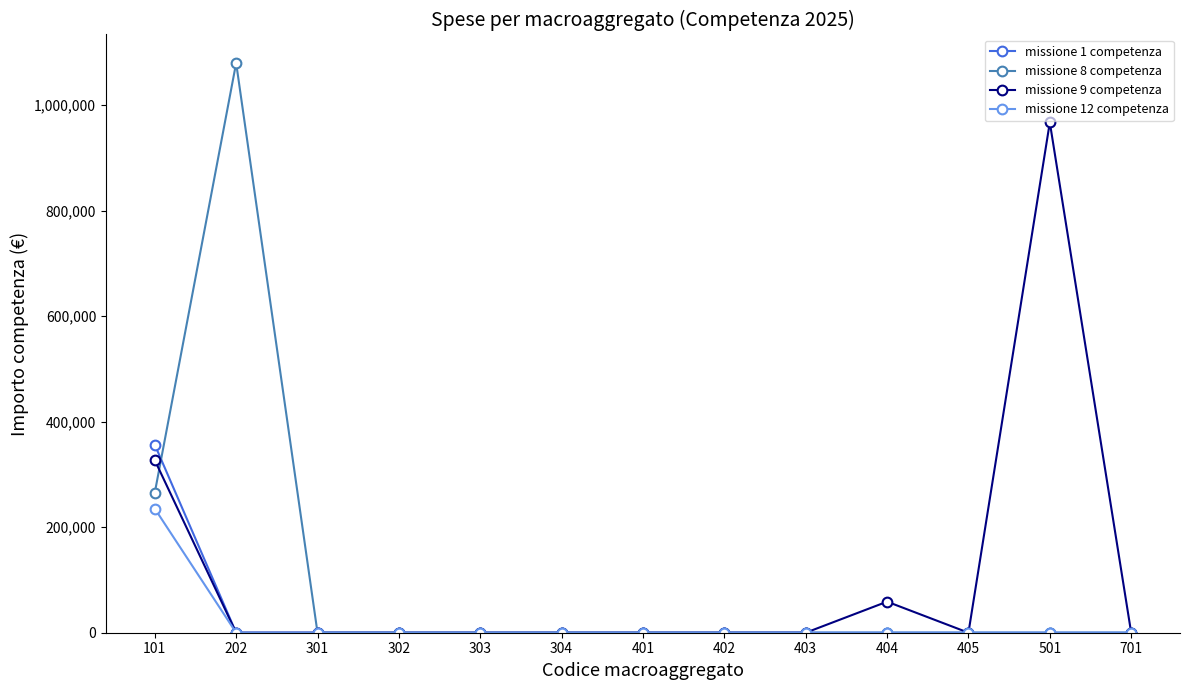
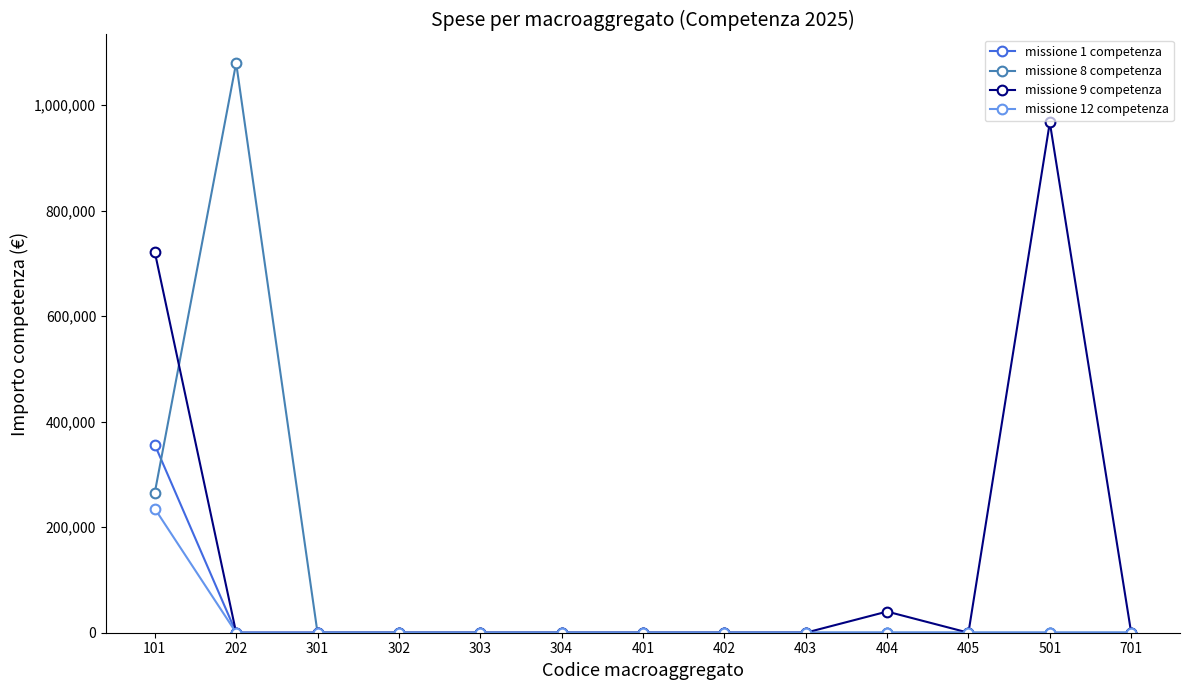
  {
    "missione 9 competenza": {
-     "101": "330,000",
-     "404": "60,000",
+     "101": "720,000",
+     "404": "40,000",
      "501": "970,000"
    }
  }
